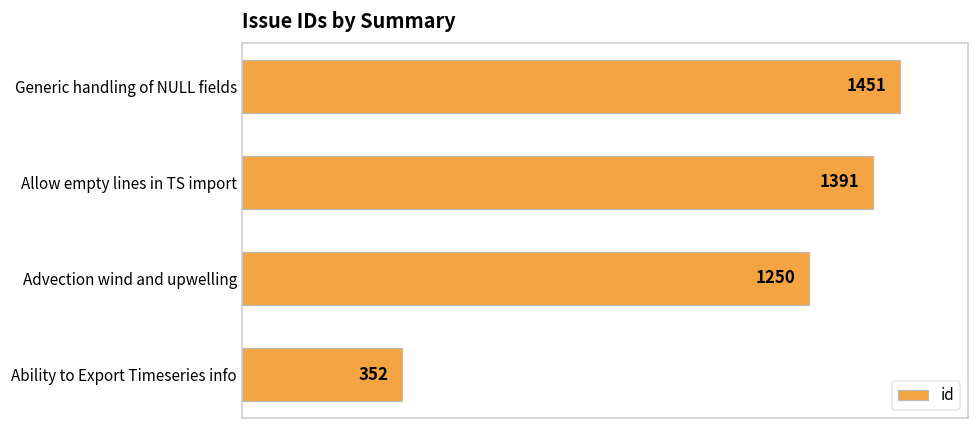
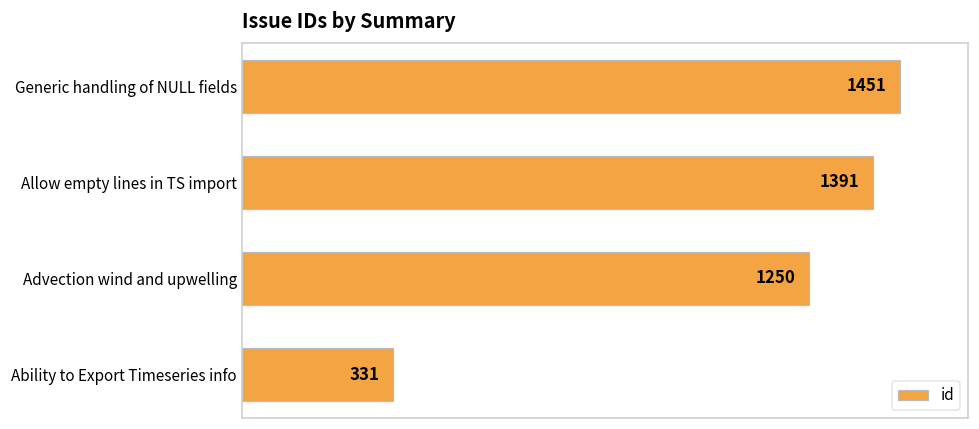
  {
    "Generic handling of NULL fields": 1451,
    "Allow empty lines in TS import": 1391,
    "Advection wind and upwelling": 1250,
-   "Ability to Export Timeseries info": 352
+   "Ability to Export Timeseries info": 331
  }
